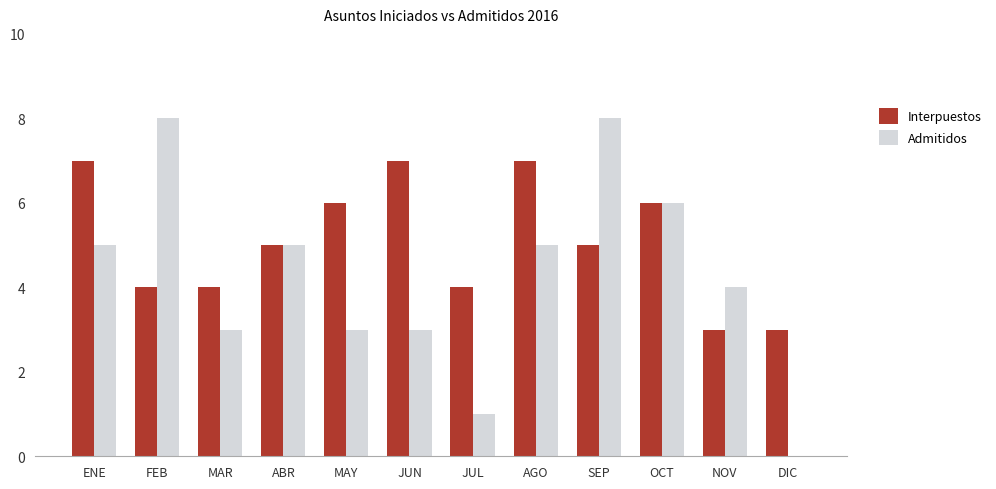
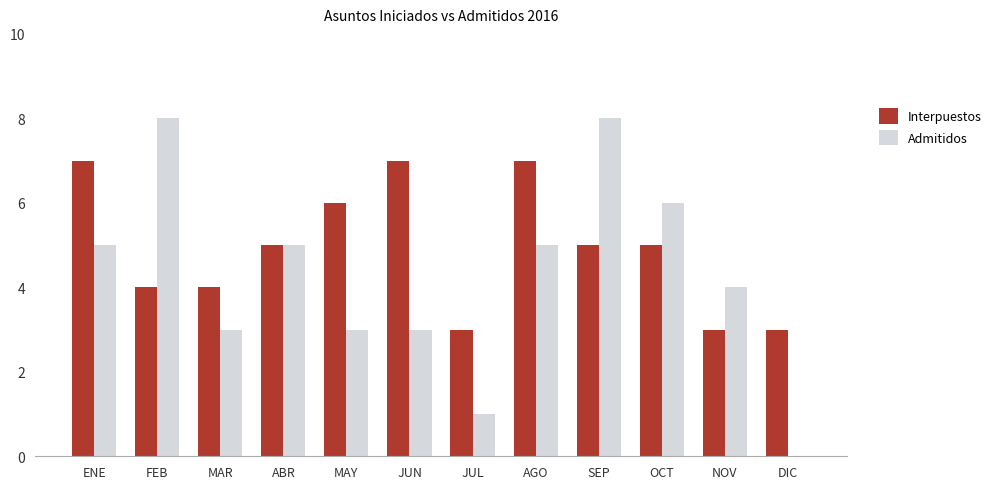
  {
    "Interpuestos": {
      "ENE": 7,
      "FEB": 4,
      "MAR": 4,
      "ABR": 5,
      "MAY": 6,
      "JUN": 7,
-     "JUL": 4,
+     "JUL": 3,
      "AGO": 7,
      "SEP": 5,
-     "OCT": 6,
+     "OCT": 5,
      "NOV": 3,
      "DIC": 3
    },
    "Admitidos": {
      "ENE": 5,
      "FEB": 8,
      "MAR": 3,
      "ABR": 5,
      "MAY": 3,
      "JUN": 3,
      "JUL": 1,
      "AGO": 5,
      "SEP": 8,
      "OCT": 6,
      "NOV": 4,
      "DIC": 0
    }
  }
